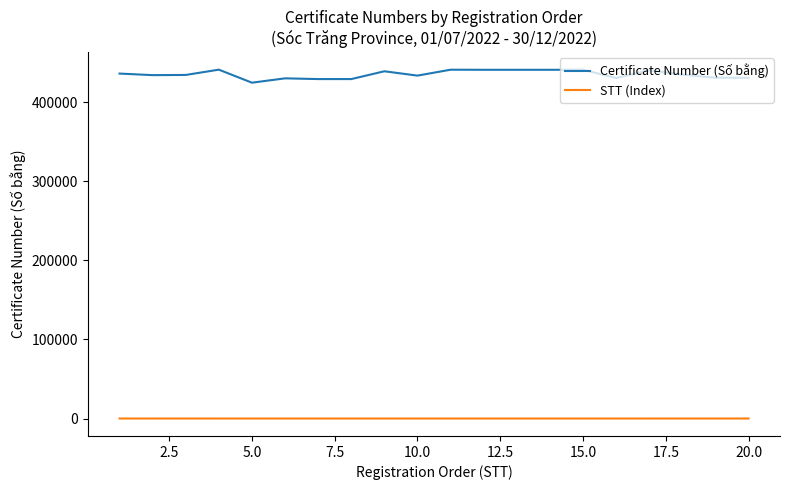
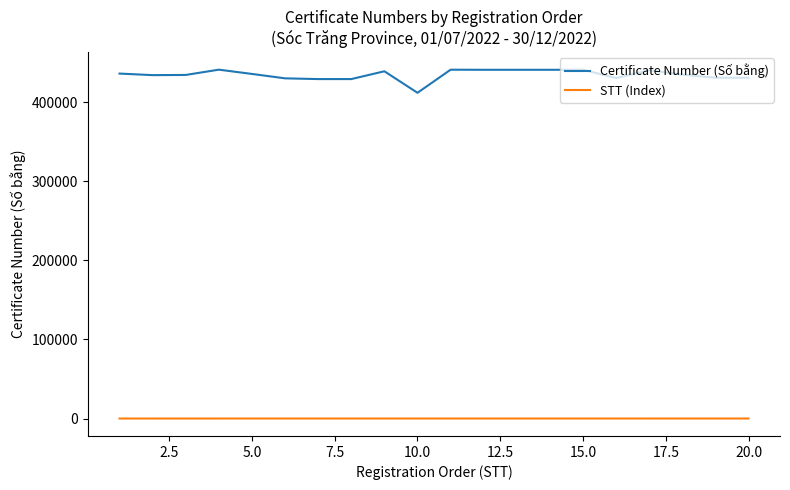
  {
    "Certificate Number (Số bằng)": {
-     "5.0": 420000,
-     "10.0": 430000
+     "5.0": 440000,
+     "10.0": 410000
    },
    "STT (Index)": {
      "5.0": 0,
      "10.0": 0,
      "15.0": 0,
      "20.0": 0
    }
  }
